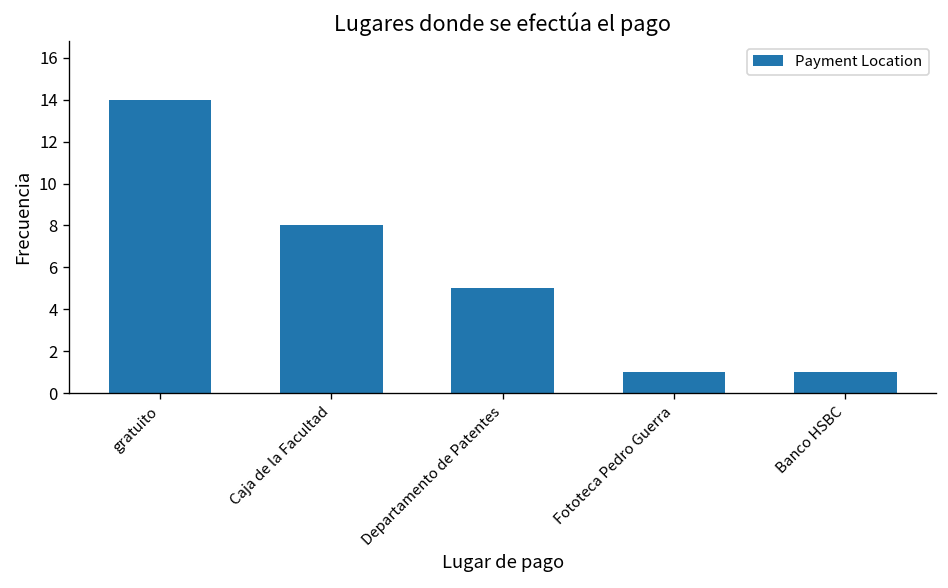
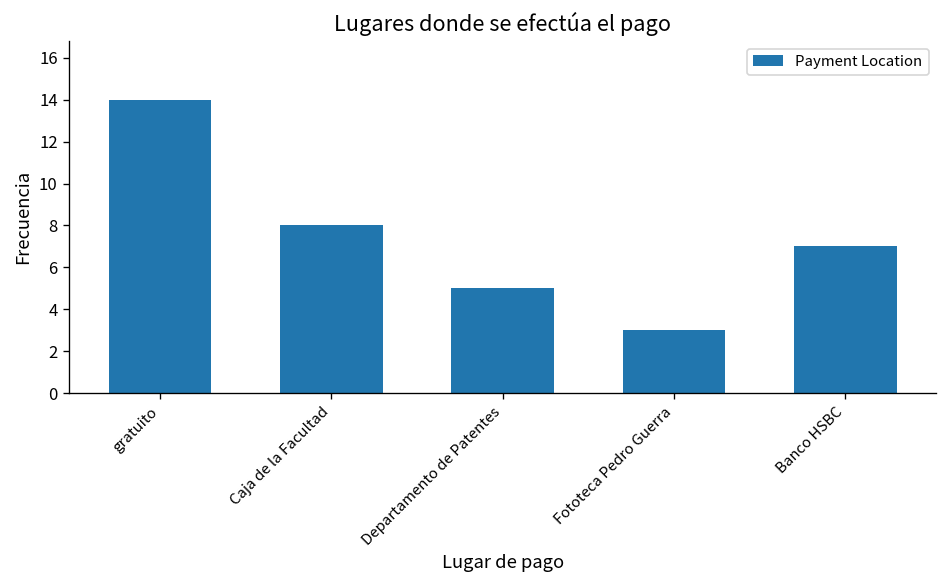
  {
    "gratuito": 14,
    "Caja de la Facultad": 8,
    "Departamento de Patentes": 5,
-   "Fototeca Pedro Guerra": 1,
-   "Banco HSBC": 1
+   "Fototeca Pedro Guerra": 3,
+   "Banco HSBC": 7
  }
